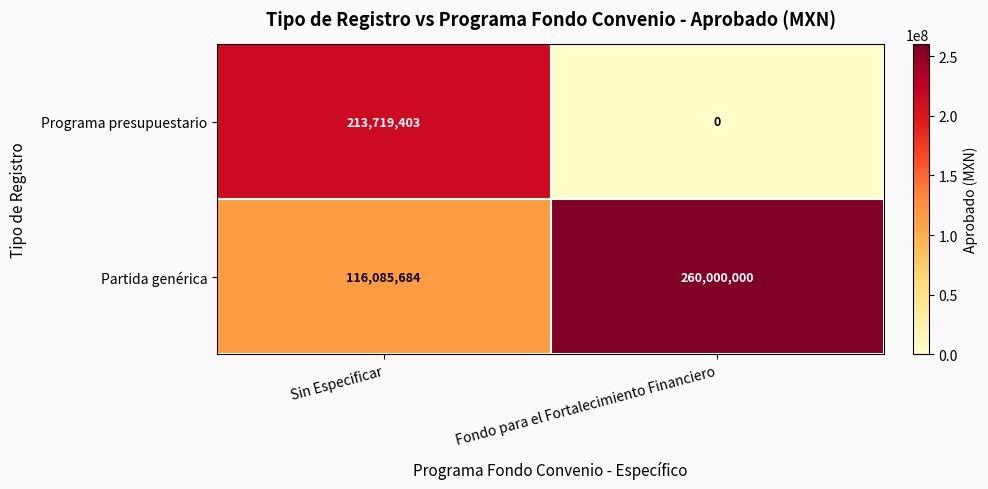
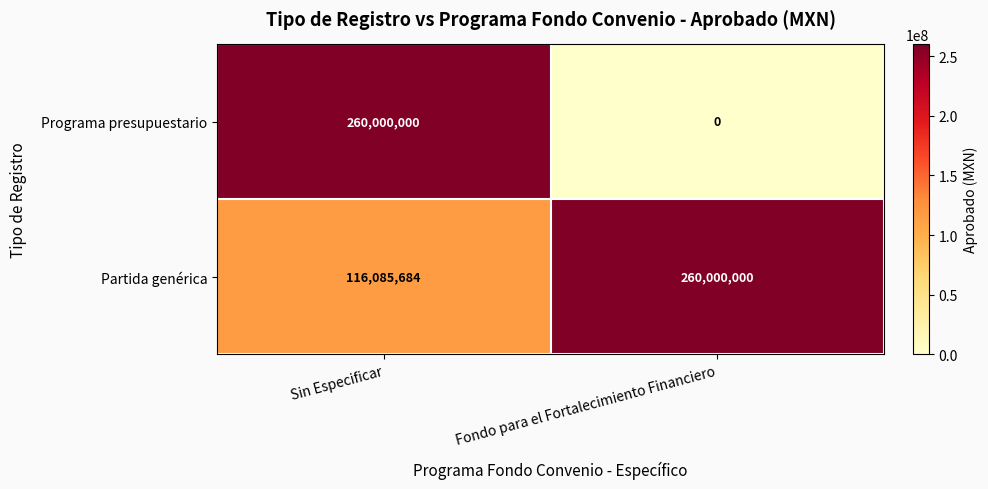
  {
    "Programa presupuestario": {
-     "Sin Especificar": "213,719,403",
+     "Sin Especificar": "260,000,000",
      "Fondo para el Fortalecimiento Financiero": "0"
    },
    "Partida genérica": {
      "Sin Especificar": "116,085,684",
      "Fondo para el Fortalecimiento Financiero": "260,000,000"
    }
  }
